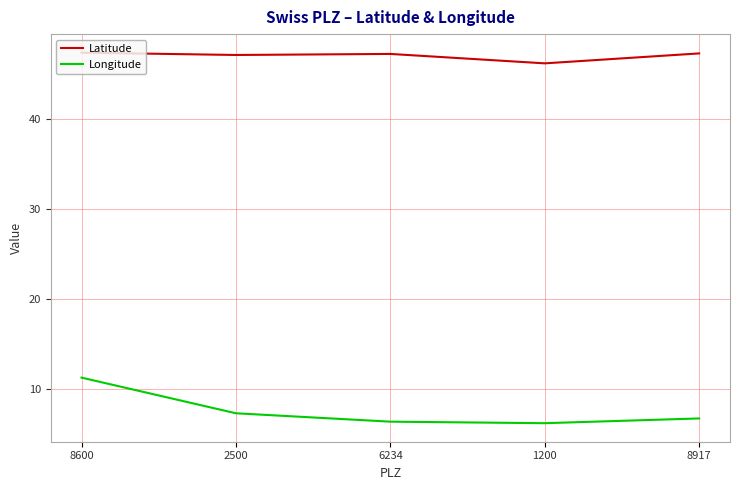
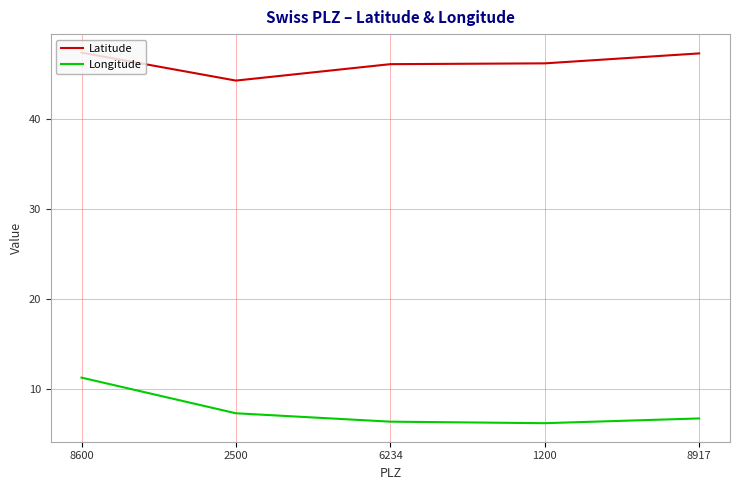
  {
    "Latitude": {
-     "2500": 47,
-     "6234": 47,
+     "2500": 44,
+     "6234": 46,
      "1200": 46,
      "8917": 47
    },
    "Longitude": {
      "8600": 11,
      "2500": 7,
      "6234": 6,
      "1200": 6,
      "8917": 7
    }
  }
